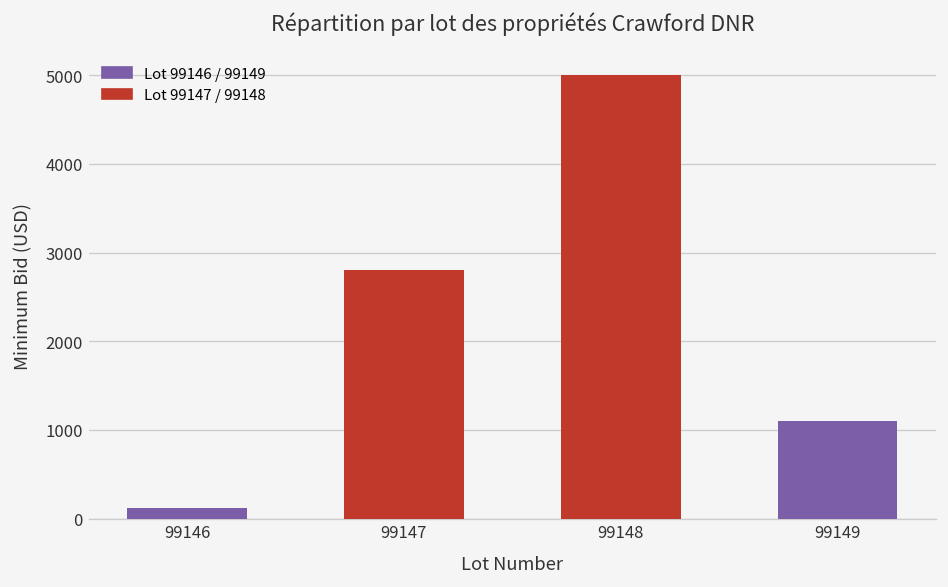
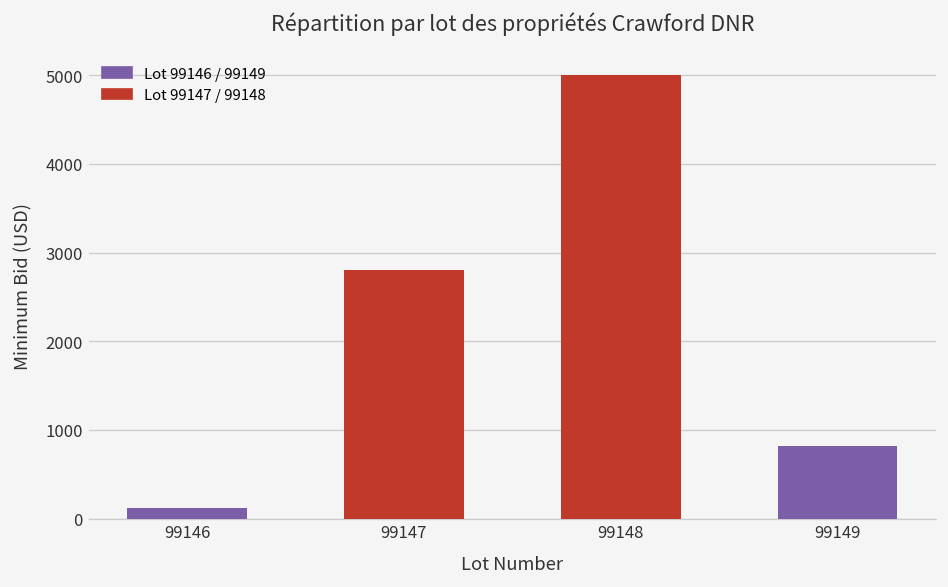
  {
    "99146": 100,
    "99147": 2800,
    "99148": 5000,
-   "99149": 1100
+   "99149": 800
  }
